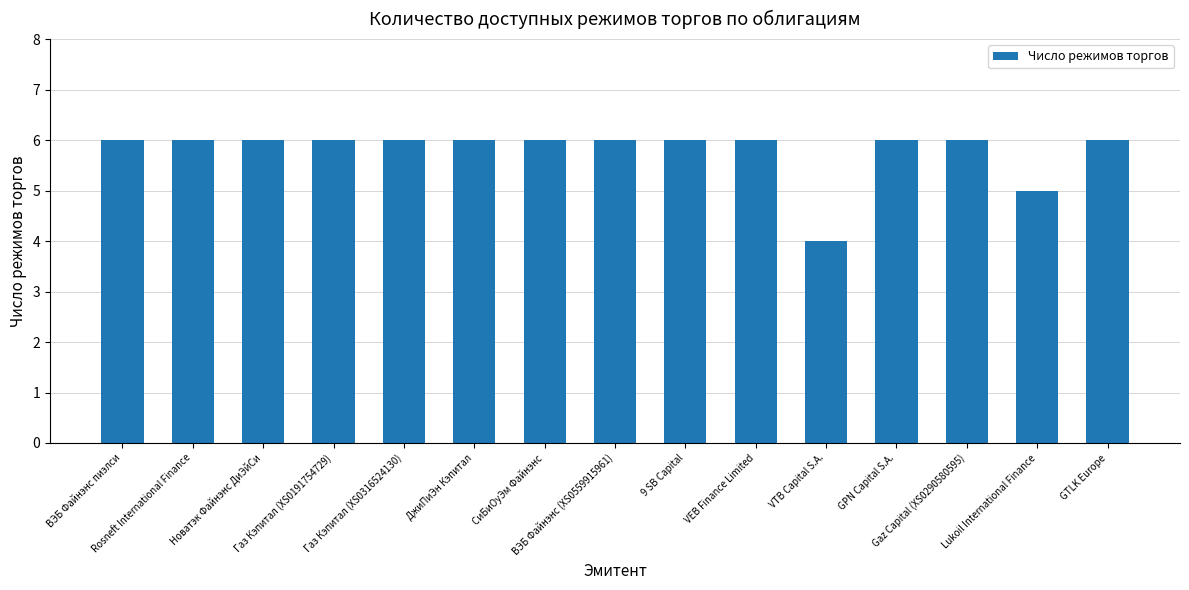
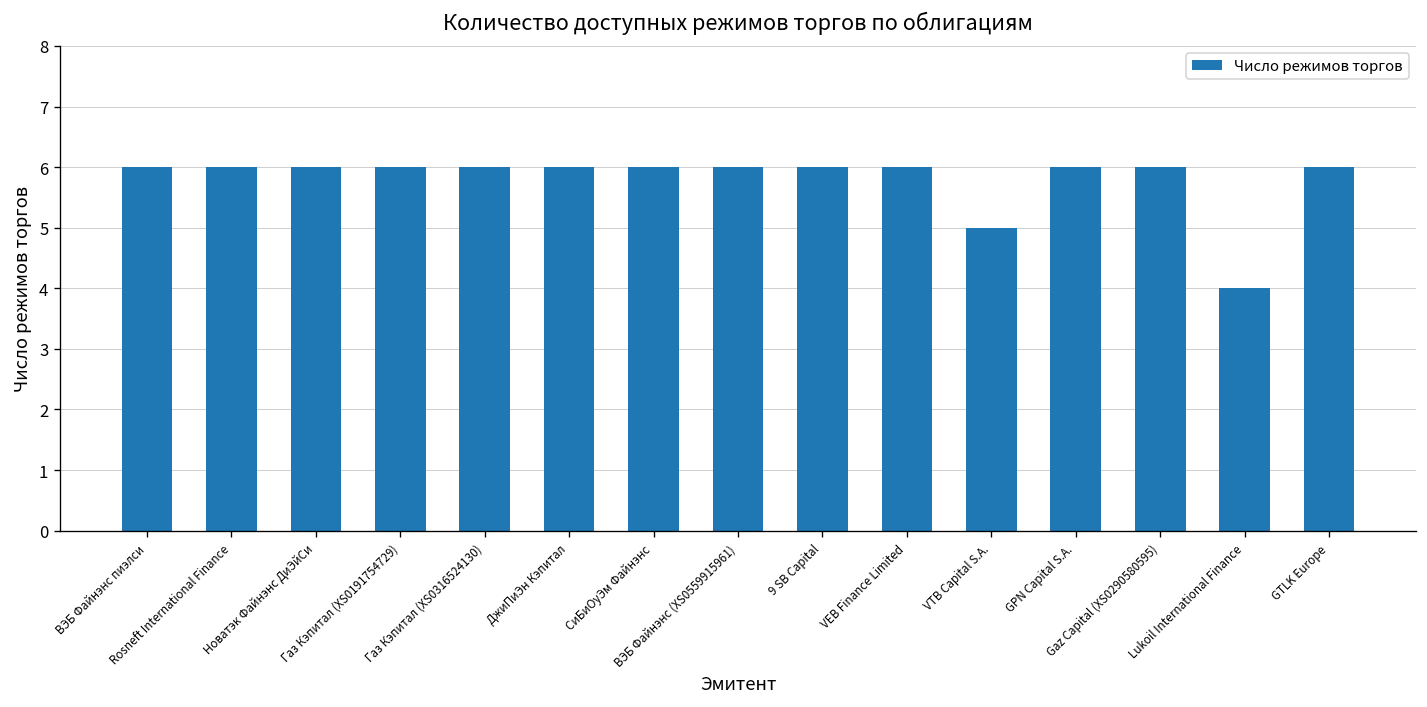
  {
    "ВЭБ Файнэнс пиэлси": 6,
    "Rosneft International Finance": 6,
    "Новатэк Файнэнс ДиЭйСи": 6,
    "Газ Кэпитал (XS0191754729)": 6,
    "Газ Кэпитал (XS0316524130)": 6,
    "ДжиПиЭн Кэпитал": 6,
    "СиБиОуЭм Файнэнс": 6,
    "ВЭБ Файнэнс (XS0559915961)": 6,
    "9 SB Capital": 6,
    "VEB Finance Limited": 6,
-   "VTB Capital S.A.": 4,
+   "VTB Capital S.A.": 5,
    "GPN Capital S.A.": 6,
    "Gaz Capital (XS0290580595)": 6,
-   "Lukoil International Finance": 5,
+   "Lukoil International Finance": 4,
    "GTLK Europe": 6
  }
